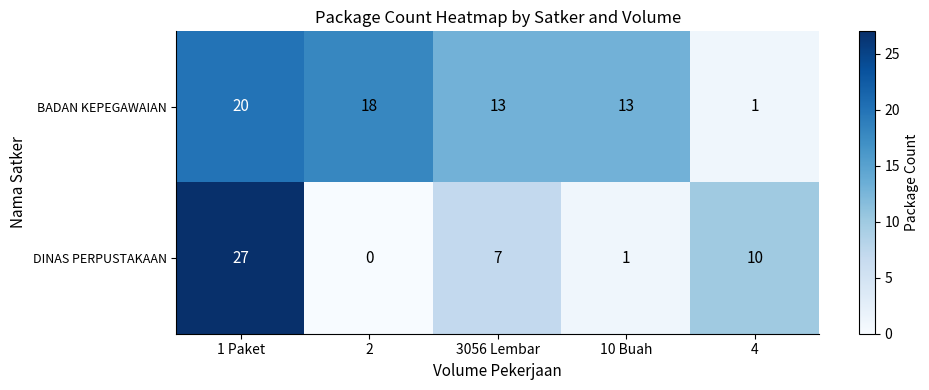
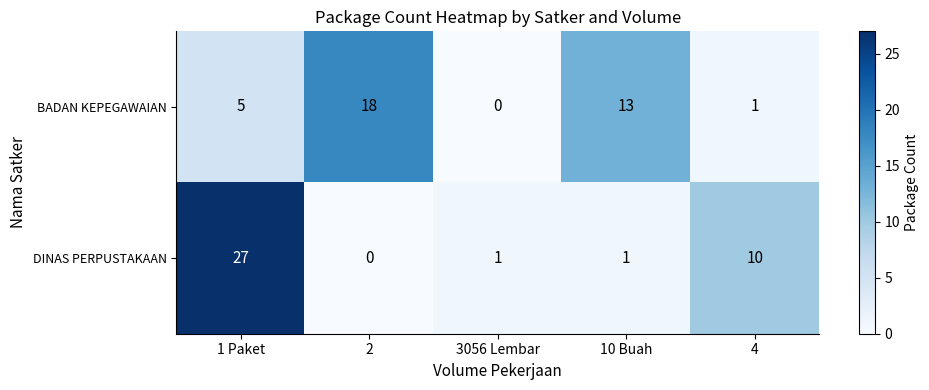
  {
    "BADAN KEPEGAWAIAN": {
-     "1 Paket": 20,
+     "1 Paket": 5,
      "2": 18,
-     "3056 Lembar": 13,
+     "3056 Lembar": 0,
      "10 Buah": 13,
      "4": 1
    },
    "DINAS PERPUSTAKAAN": {
      "1 Paket": 27,
      "2": 0,
-     "3056 Lembar": 7,
+     "3056 Lembar": 1,
      "10 Buah": 1,
      "4": 10
    }
  }
